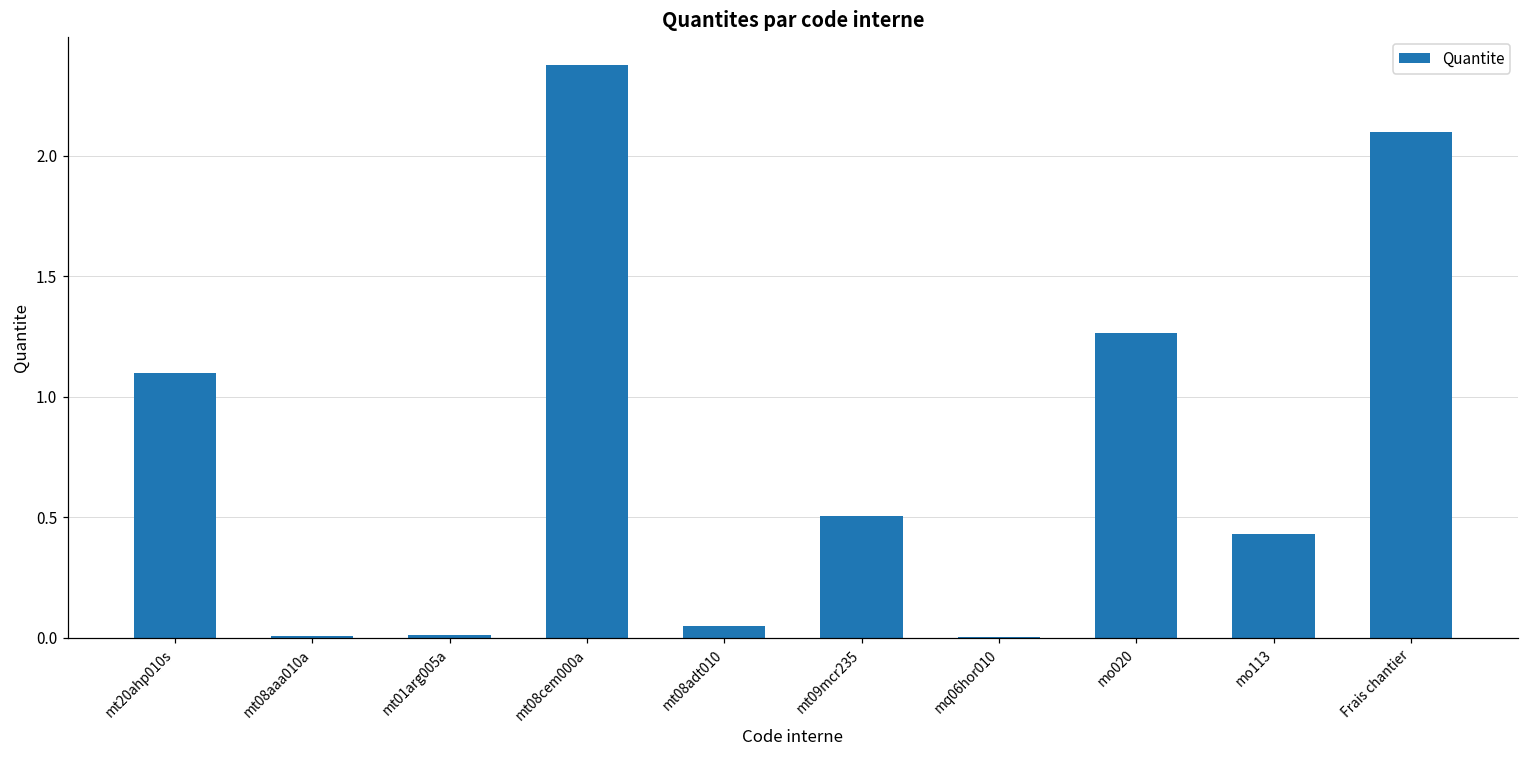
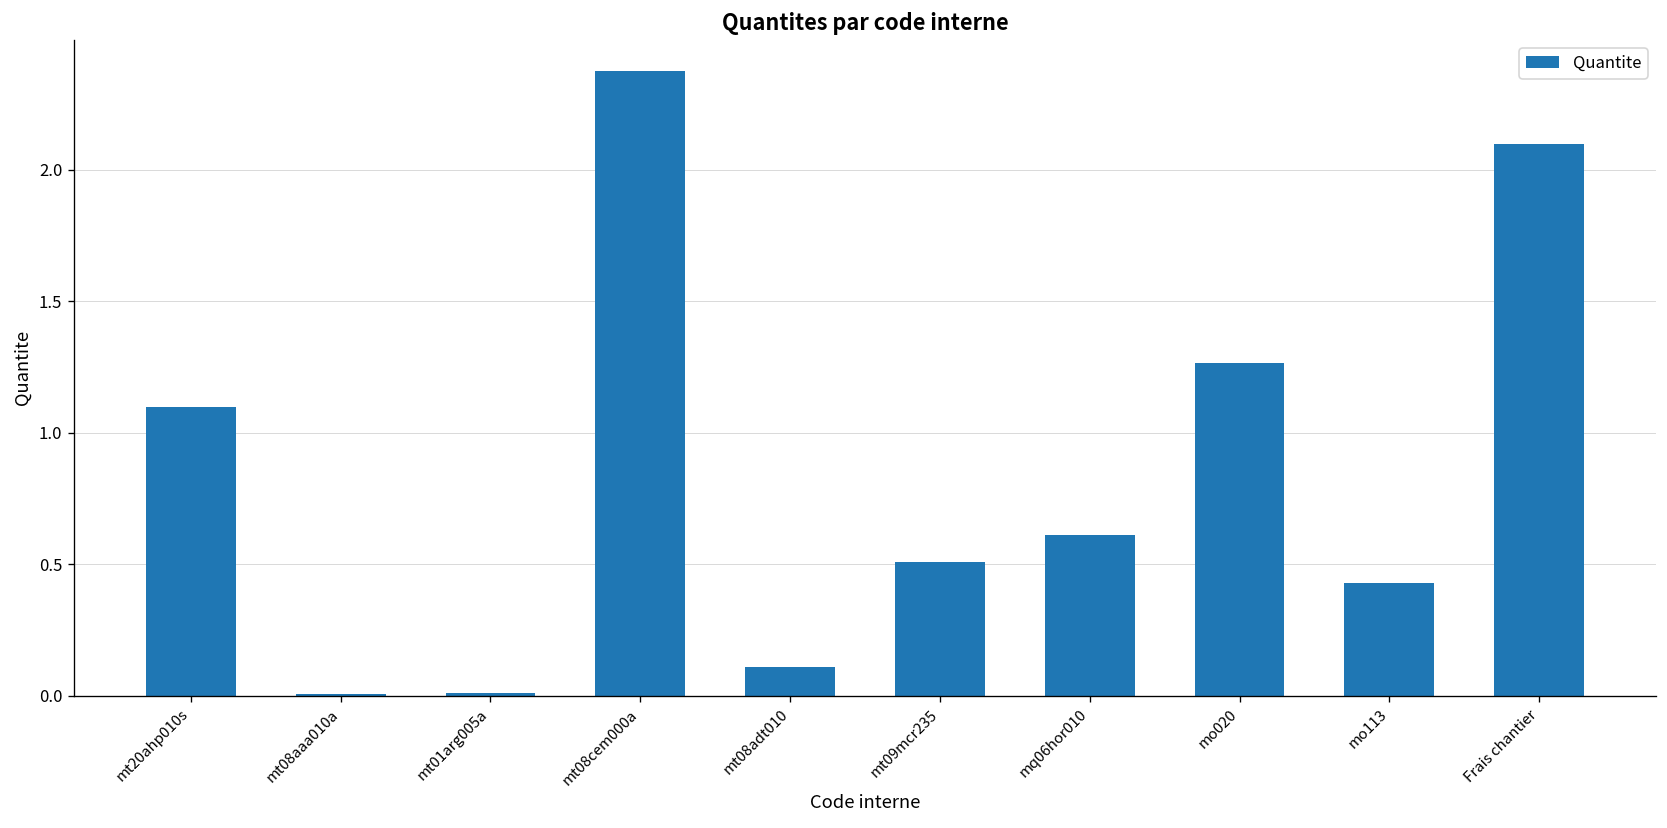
  {
    "mt20ahp010s": 1.10,
    "mt08cem000a": 2.38,
-   "mt08adt010": 0.05,
+   "mt08adt010": 0.11,
    "mt09mcr235": 0.51,
-   "mq06hor010": 0.01,
+   "mq06hor010": 0.61,
    "mo020": 1.26,
    "mo113": 0.43,
    "Frais chantier": 2.10
  }
